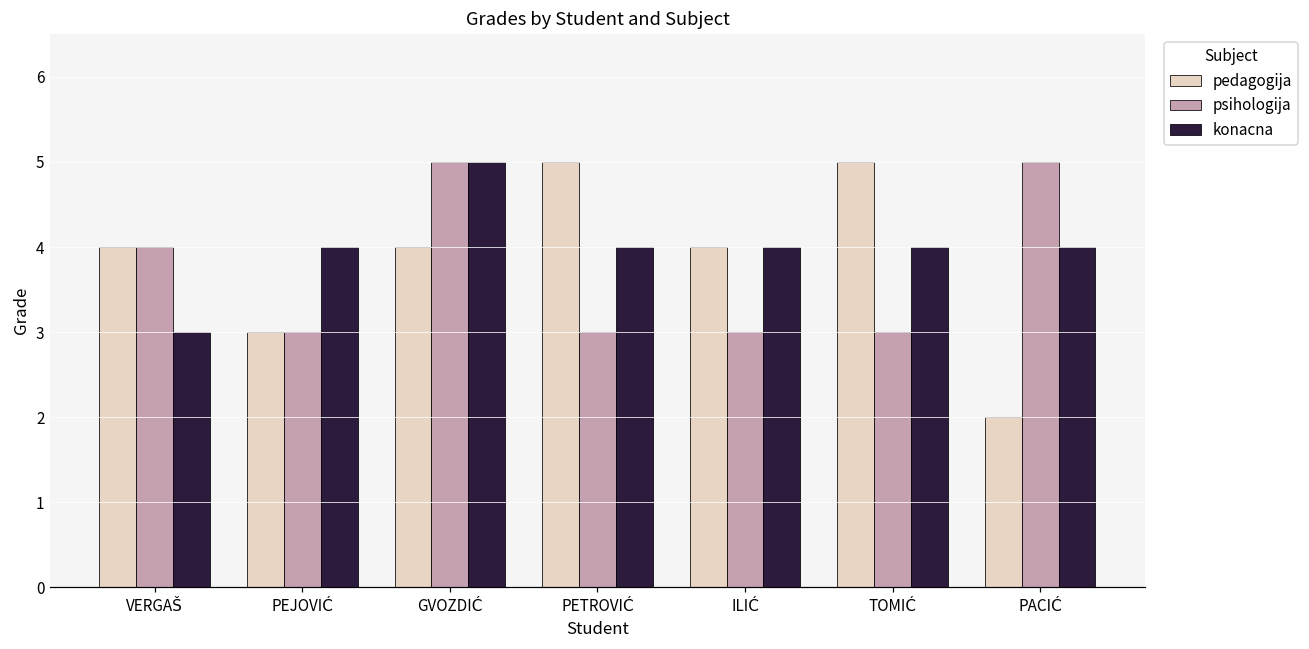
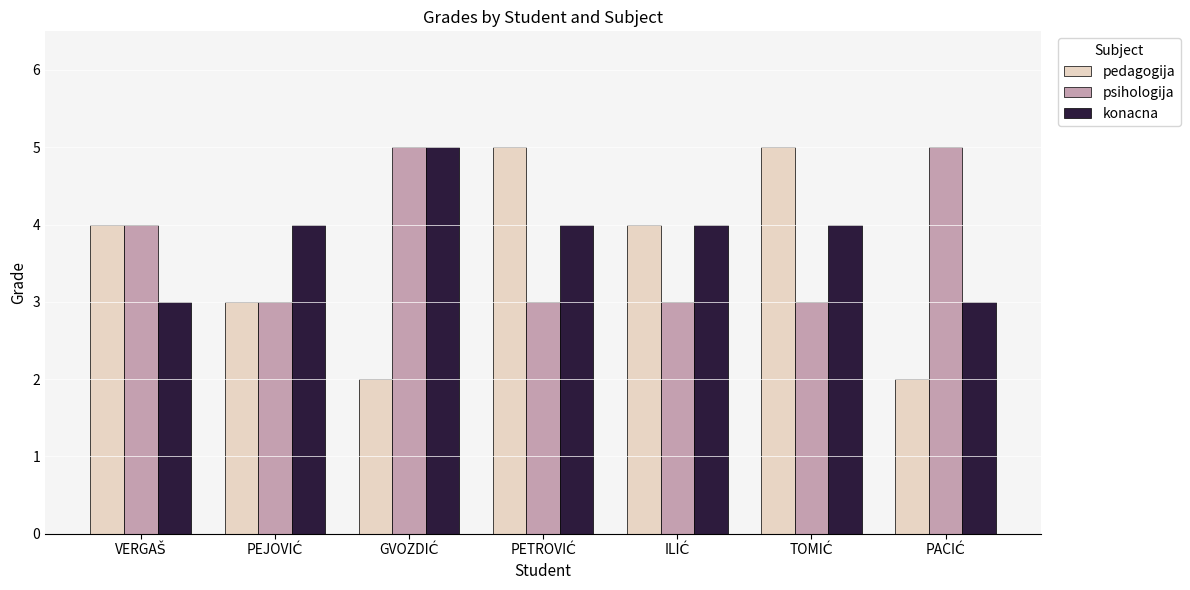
  {
    "pedagogija": {
      "VERGAŠ": 4,
      "PEJOVIĆ": 3,
-     "GVOZDIĆ": 4,
+     "GVOZDIĆ": 2,
      "PETROVIĆ": 5,
      "ILIĆ": 4,
      "TOMIĆ": 5,
      "PACIĆ": 2
    },
    "psihologija": {
      "VERGAŠ": 4,
      "PEJOVIĆ": 3,
      "GVOZDIĆ": 5,
      "PETROVIĆ": 3,
      "ILIĆ": 3,
      "TOMIĆ": 3,
      "PACIĆ": 5
    },
    "konacna": {
      "VERGAŠ": 3,
      "PEJOVIĆ": 4,
      "GVOZDIĆ": 5,
      "PETROVIĆ": 4,
      "ILIĆ": 4,
      "TOMIĆ": 4,
-     "PACIĆ": 4
+     "PACIĆ": 3
    }
  }
